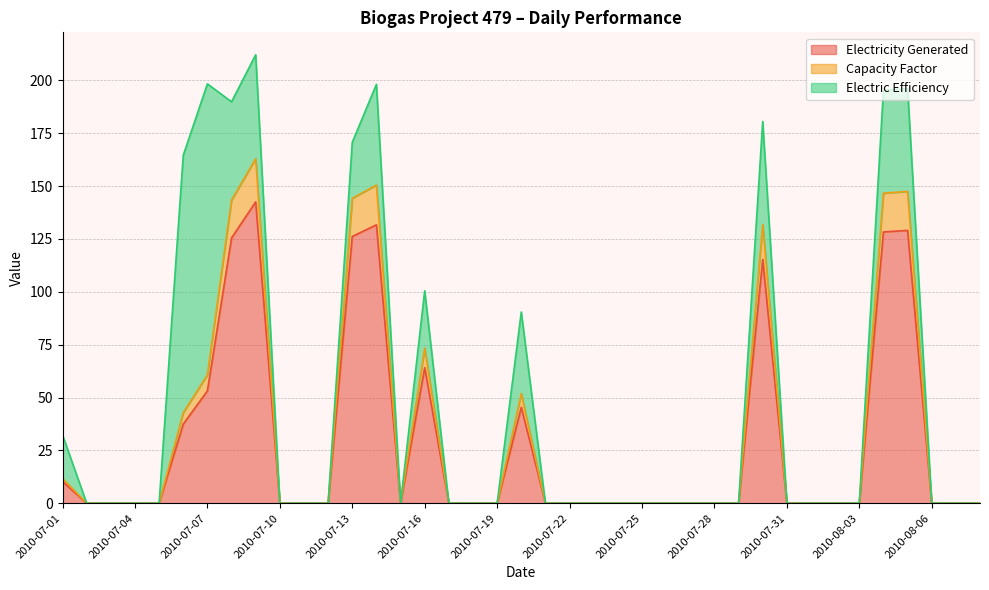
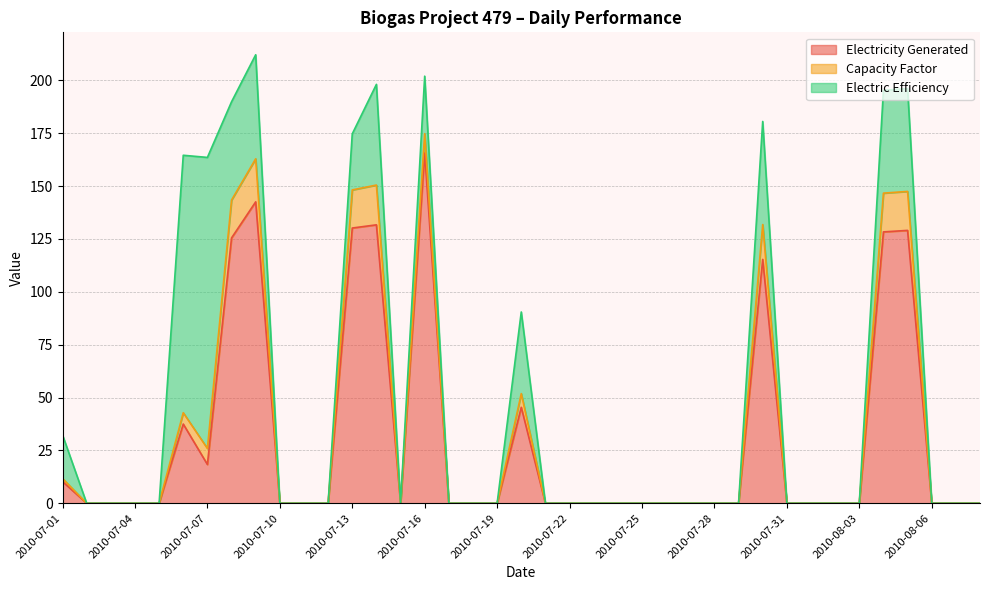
  {
    "Electricity Generated": {
      "2010-07-01": 10,
-     "2010-07-07": 53,
-     "2010-07-13": 126,
-     "2010-07-16": 64
+     "2010-07-07": 18,
+     "2010-07-13": 130,
+     "2010-07-16": 166
    },
    "Capacity Factor": {
      "2010-07-01": 1,
      "2010-07-07": 8,
      "2010-07-13": 18,
      "2010-07-16": 9
    },
    "Electric Efficiency": {
      "2010-07-01": 21,
      "2010-07-07": 138,
      "2010-07-13": 27,
      "2010-07-16": 27
    }
  }
